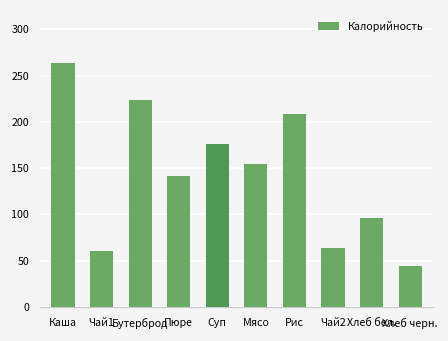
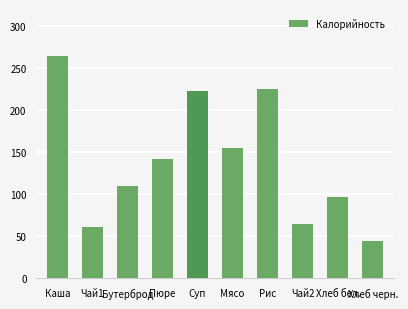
  {
    "Каша": 260,
    "Чай1": 60,
-   "Бутерброд": 220,
+   "Бутерброд": 110,
    "Пюре": 140,
-   "Суп": 180,
+   "Суп": 220,
    "Мясо": 160,
-   "Рис": 210,
+   "Рис": 230,
    "Чай2": 60
  }
